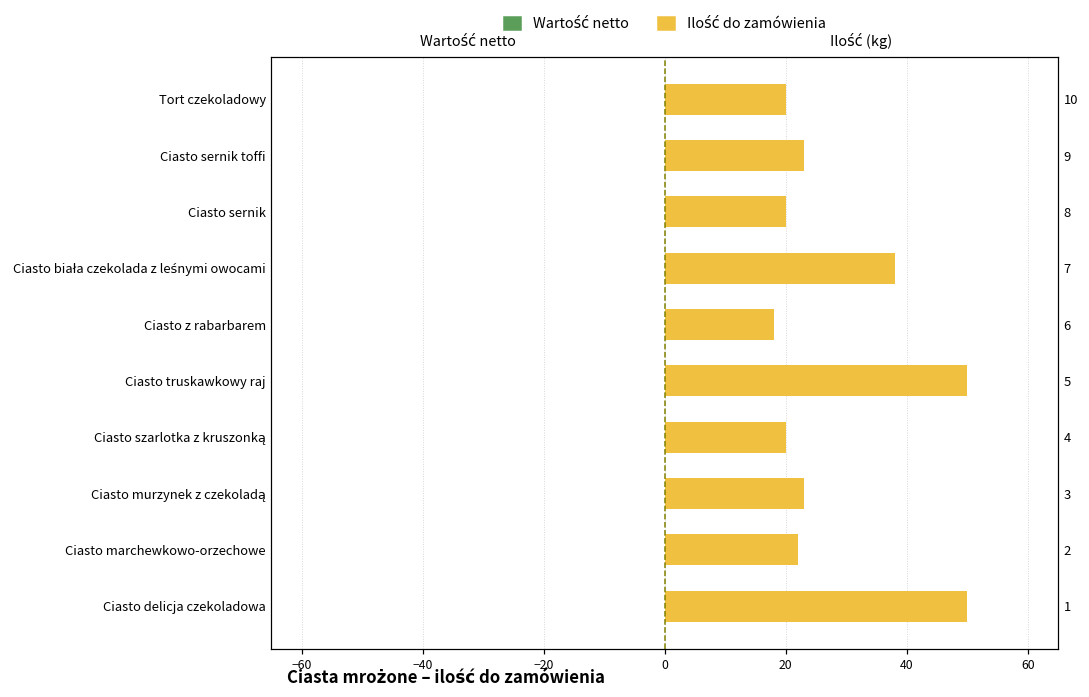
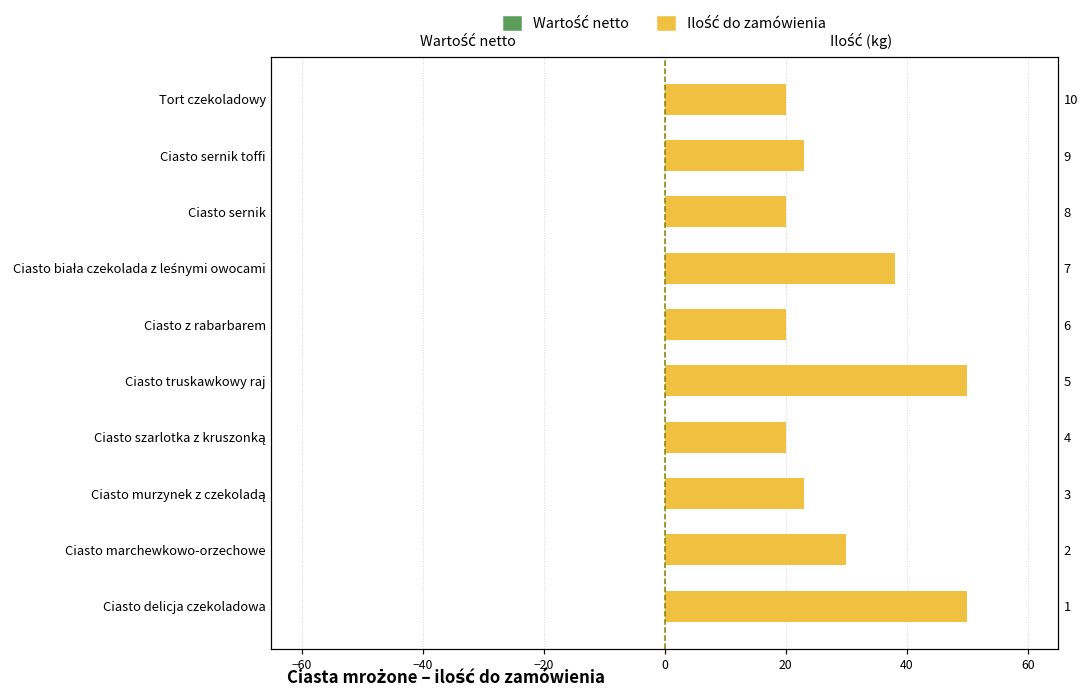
  {
    "Wartość netto": {
      "Tort czekoladowy": 0,
      "Ciasto sernik toffi": 0,
      "Ciasto sernik": 0,
      "Ciasto biała czekolada z leśnymi owocami": 0,
      "Ciasto z rabarbarem": 0,
      "Ciasto truskawkowy raj": 0,
      "Ciasto szarlotka z kruszonką": 0,
      "Ciasto murzynek z czekoladą": 0,
      "Ciasto marchewkowo-orzechowe": 0,
      "Ciasto delicja czekoladowa": 0
    },
    "Ilość do zamówienia": {
      "Tort czekoladowy": 20,
      "Ciasto sernik toffi": 23,
      "Ciasto sernik": 20,
      "Ciasto biała czekolada z leśnymi owocami": 38,
-     "Ciasto z rabarbarem": 18,
+     "Ciasto z rabarbarem": 20,
      "Ciasto truskawkowy raj": 50,
      "Ciasto szarlotka z kruszonką": 20,
      "Ciasto murzynek z czekoladą": 23,
-     "Ciasto marchewkowo-orzechowe": 22,
+     "Ciasto marchewkowo-orzechowe": 30,
      "Ciasto delicja czekoladowa": 50
    }
  }
